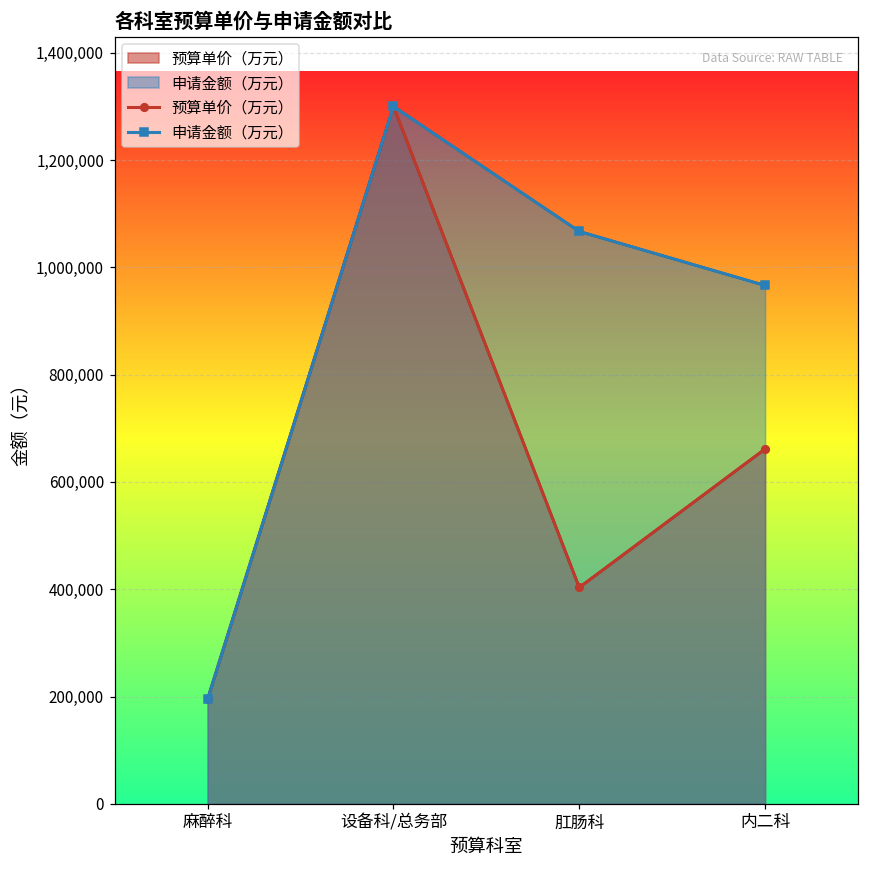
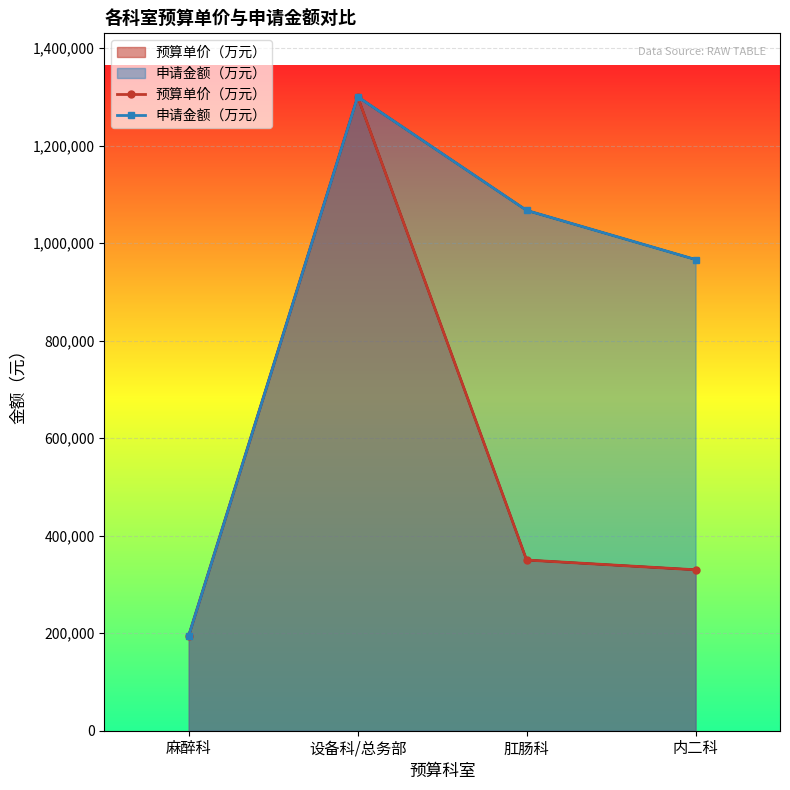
  {
    "申请金额（万元）": {
      "肛肠科": "1,070,000",
      "内二科": "970,000"
    },
    "预算单价（万元）": {
-     "肛肠科": "400,000",
-     "内二科": "660,000"
+     "肛肠科": "350,000",
+     "内二科": "330,000"
    }
  }
